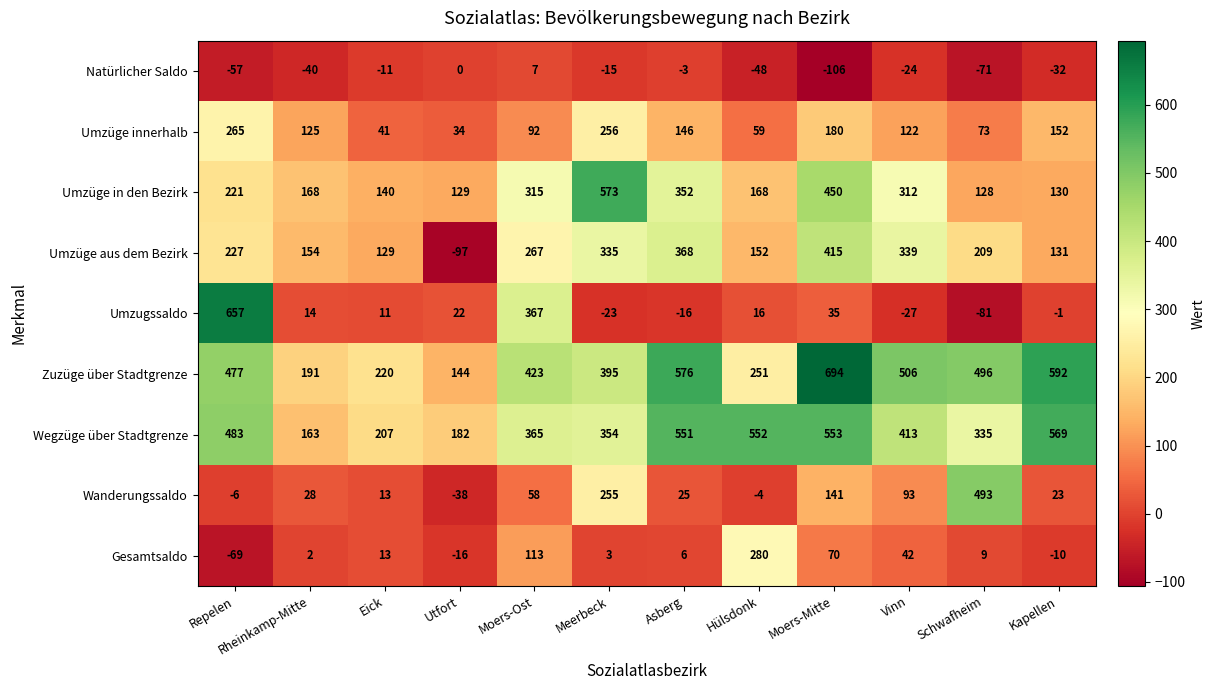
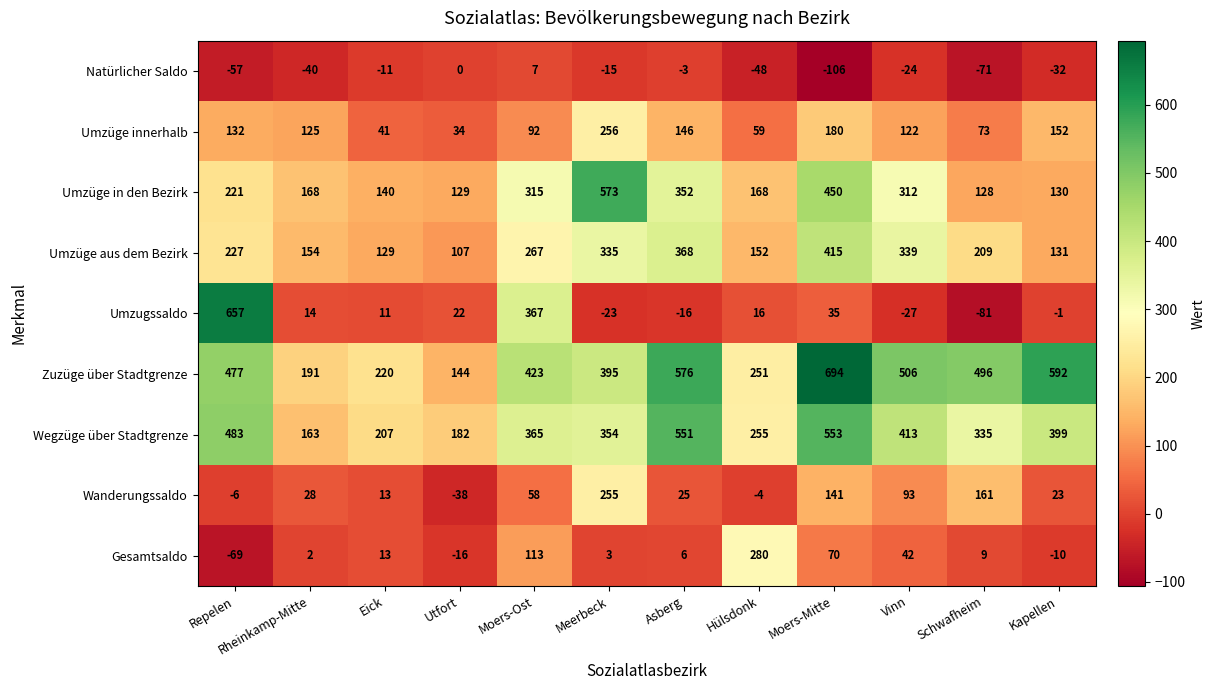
  {
    "Natürlicher Saldo": {
      "Repelen": -57,
      "Rheinkamp-Mitte": -40,
      "Eick": -11,
      "Utfort": 0,
      "Moers-Ost": 7,
      "Meerbeck": -15,
      "Asberg": -3,
      "Hülsdonk": -48,
      "Moers-Mitte": -106,
      "Vinn": -24,
      "Schwafheim": -71,
      "Kapellen": -32
    },
    "Umzüge innerhalb": {
-     "Repelen": 265,
+     "Repelen": 132,
      "Rheinkamp-Mitte": 125,
      "Eick": 41,
      "Utfort": 34,
      "Moers-Ost": 92,
      "Meerbeck": 256,
      "Asberg": 146,
      "Hülsdonk": 59,
      "Moers-Mitte": 180,
      "Vinn": 122,
      "Schwafheim": 73,
      "Kapellen": 152
    },
    "Umzüge in den Bezirk": {
      "Repelen": 221,
      "Rheinkamp-Mitte": 168,
      "Eick": 140,
      "Utfort": 129,
      "Moers-Ost": 315,
      "Meerbeck": 573,
      "Asberg": 352,
      "Hülsdonk": 168,
      "Moers-Mitte": 450,
      "Vinn": 312,
      "Schwafheim": 128,
      "Kapellen": 130
    },
    "Umzüge aus dem Bezirk": {
      "Repelen": 227,
      "Rheinkamp-Mitte": 154,
      "Eick": 129,
-     "Utfort": -97,
+     "Utfort": 107,
      "Moers-Ost": 267,
      "Meerbeck": 335,
      "Asberg": 368,
      "Hülsdonk": 152,
      "Moers-Mitte": 415,
      "Vinn": 339,
      "Schwafheim": 209,
      "Kapellen": 131
    },
    "Umzugssaldo": {
      "Repelen": 657,
      "Rheinkamp-Mitte": 14,
      "Eick": 11,
      "Utfort": 22,
      "Moers-Ost": 367,
      "Meerbeck": -23,
      "Asberg": -16,
      "Hülsdonk": 16,
      "Moers-Mitte": 35,
      "Vinn": -27,
      "Schwafheim": -81,
      "Kapellen": -1
    },
    "Zuzüge über Stadtgrenze": {
      "Repelen": 477,
      "Rheinkamp-Mitte": 191,
      "Eick": 220,
      "Utfort": 144,
      "Moers-Ost": 423,
      "Meerbeck": 395,
      "Asberg": 576,
      "Hülsdonk": 251,
      "Moers-Mitte": 694,
      "Vinn": 506,
      "Schwafheim": 496,
      "Kapellen": 592
    },
    "Wegzüge über Stadtgrenze": {
      "Repelen": 483,
      "Rheinkamp-Mitte": 163,
      "Eick": 207,
      "Utfort": 182,
      "Moers-Ost": 365,
      "Meerbeck": 354,
      "Asberg": 551,
-     "Hülsdonk": 552,
+     "Hülsdonk": 255,
      "Moers-Mitte": 553,
      "Vinn": 413,
      "Schwafheim": 335,
-     "Kapellen": 569
+     "Kapellen": 399
    },
    "Wanderungssaldo": {
      "Repelen": -6,
      "Rheinkamp-Mitte": 28,
      "Eick": 13,
      "Utfort": -38,
      "Moers-Ost": 58,
      "Meerbeck": 255,
      "Asberg": 25,
      "Hülsdonk": -4,
      "Moers-Mitte": 141,
      "Vinn": 93,
-     "Schwafheim": 493,
+     "Schwafheim": 161,
      "Kapellen": 23
    },
    "Gesamtsaldo": {
      "Repelen": -69,
      "Rheinkamp-Mitte": 2,
      "Eick": 13,
      "Utfort": -16,
      "Moers-Ost": 113,
      "Meerbeck": 3,
      "Asberg": 6,
      "Hülsdonk": 280,
      "Moers-Mitte": 70,
      "Vinn": 42,
      "Schwafheim": 9,
      "Kapellen": -10
    }
  }
